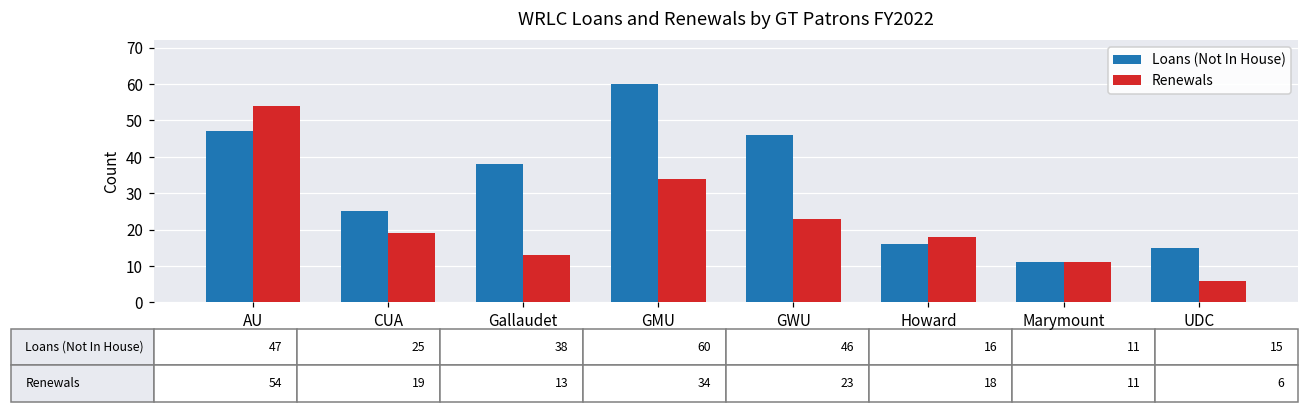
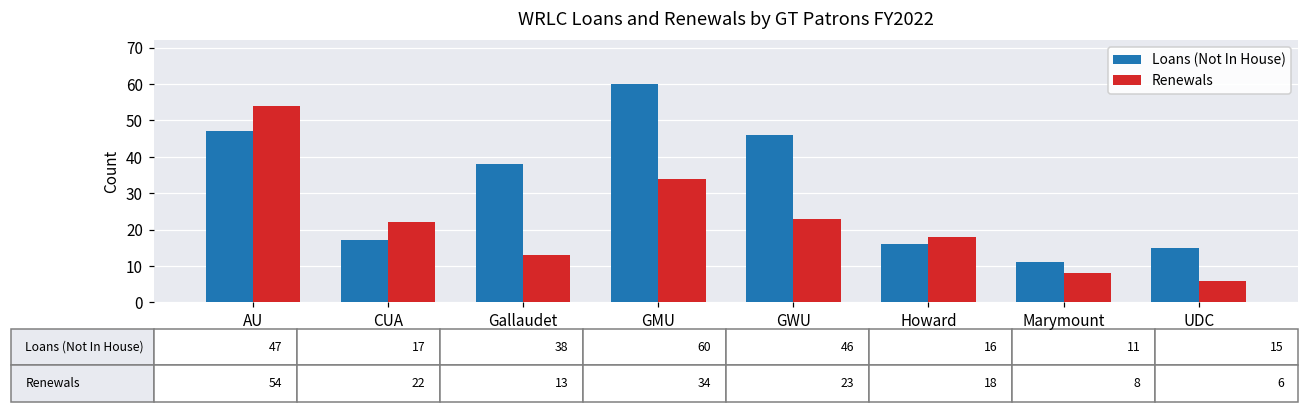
  {
    "Loans (Not In House)": {
-     "CUA": 25
+     "CUA": 17
    },
    "Renewals": {
-     "CUA": 19,
-     "Marymount": 11
+     "CUA": 22,
+     "Marymount": 8
    }
  }
